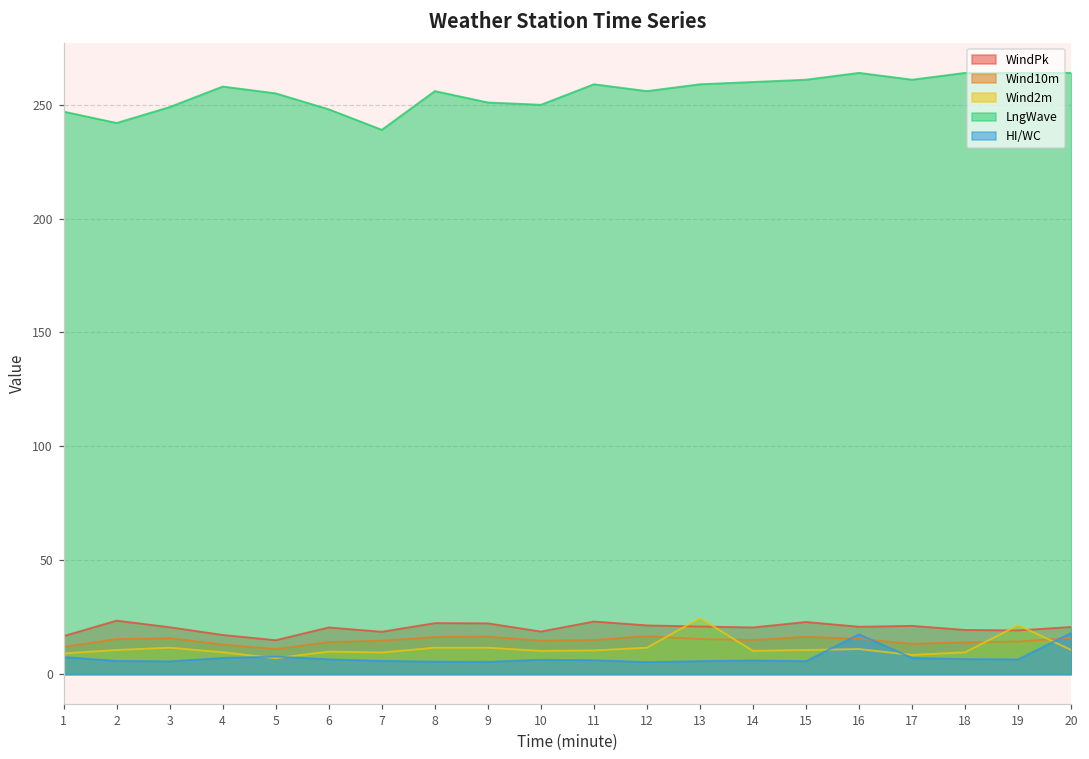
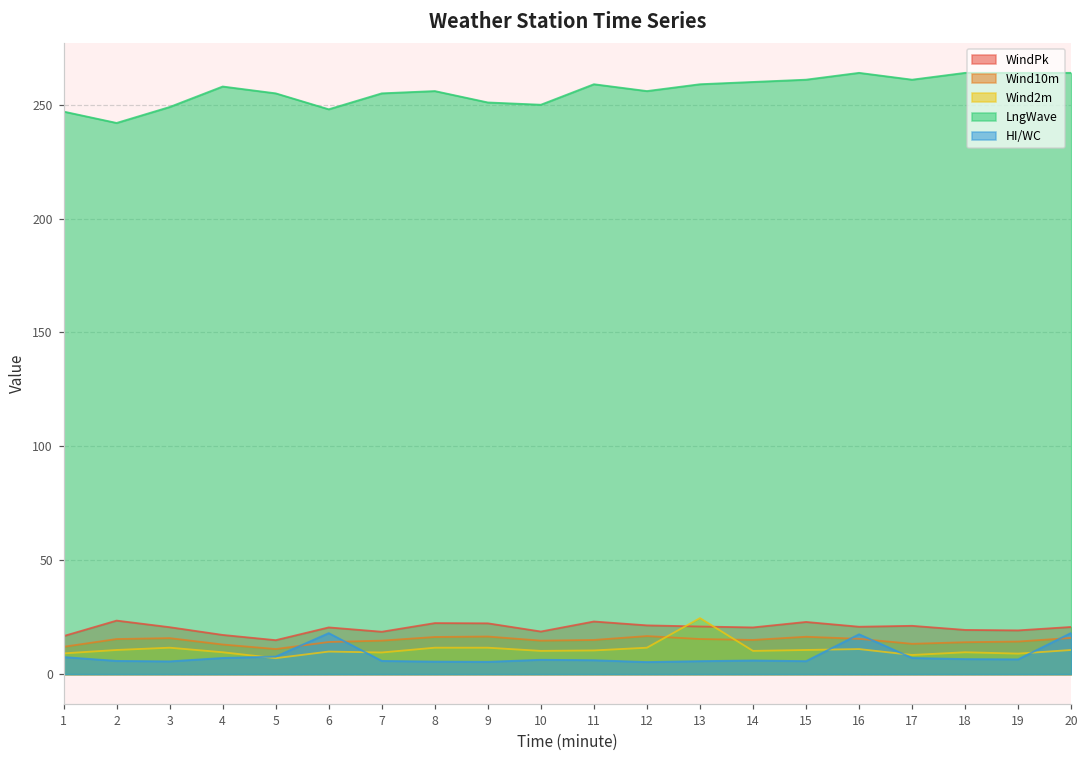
  {
    "Wind2m": {
      "1": 9,
      "2": 11,
      "3": 12,
      "4": 10,
      "6": 10,
      "7": 10,
      "8": 12,
      "9": 12,
      "10": 10,
      "11": 10,
      "12": 12,
      "13": 25,
      "14": 10,
      "15": 11,
      "16": 11,
      "17": 8,
      "18": 10,
-     "19": 22,
+     "19": 9,
      "20": 11
    },
    "LngWave": {
      "1": 247,
      "2": 242,
      "3": 249,
      "4": 258,
      "5": 255,
      "6": 248,
-     "7": 239,
+     "7": 255,
      "8": 256,
      "9": 251,
      "10": 250,
      "11": 259,
      "12": 256,
      "13": 259,
      "14": 260,
      "15": 261,
      "16": 264,
      "17": 261,
      "18": 264,
      "20": 264
    },
    "HI/WC": {
      "1": 8,
      "2": 6,
      "3": 6,
      "4": 7,
-     "6": 7,
+     "6": 18,
      "7": 6,
      "8": 6,
      "9": 5,
      "10": 6,
      "11": 6,
      "12": 5,
      "13": 6,
      "14": 6,
      "15": 6,
      "16": 18,
      "17": 7,
      "18": 7,
      "19": 7,
      "20": 18
    }
  }
